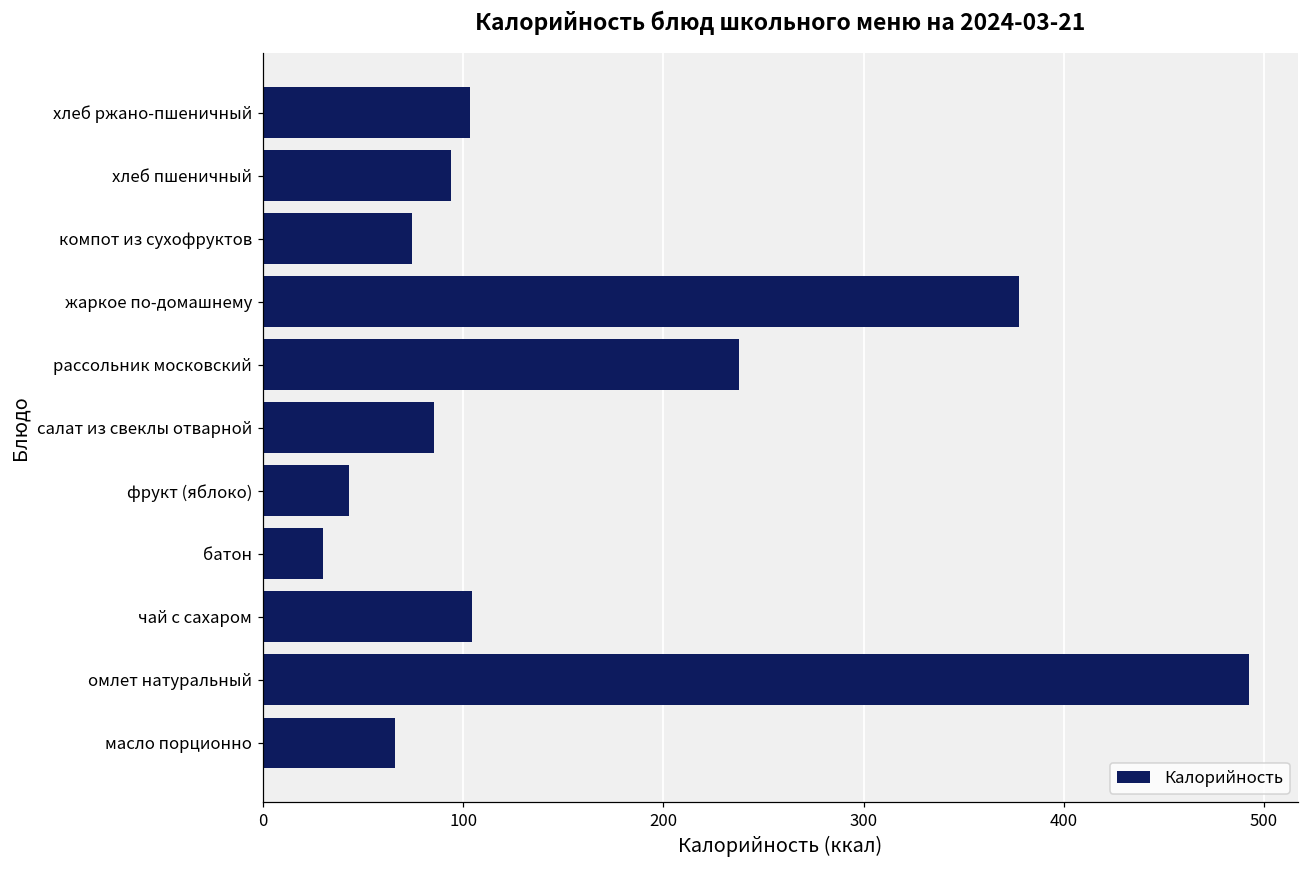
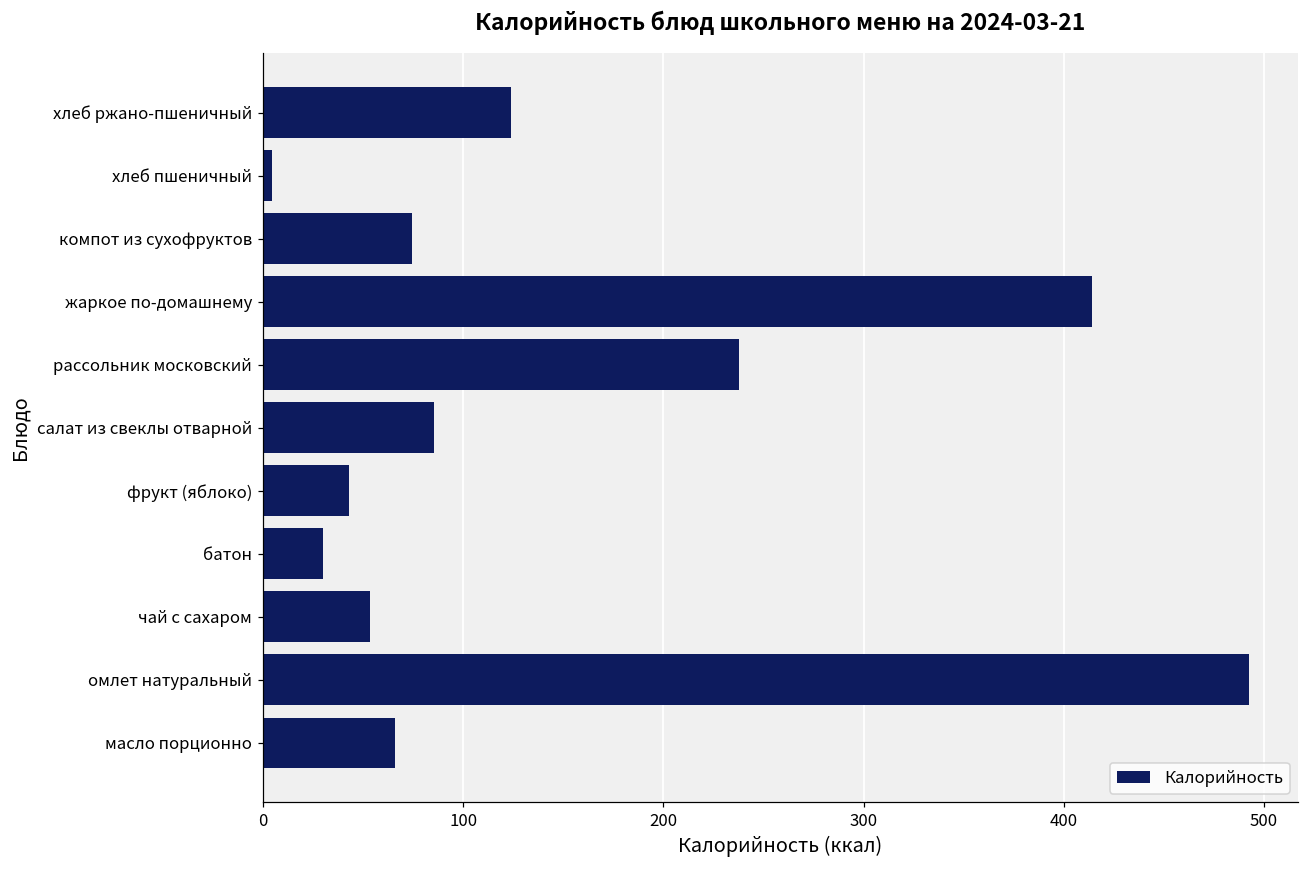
  {
-   "хлеб ржано-пшеничный": 104,
-   "хлеб пшеничный": 94,
+   "хлеб ржано-пшеничный": 124,
+   "хлеб пшеничный": 5,
    "компот из сухофруктов": 75,
-   "жаркое по-домашнему": 378,
+   "жаркое по-домашнему": 414,
    "рассольник московский": 238,
    "салат из свеклы отварной": 85,
    "фрукт (яблоко)": 43,
    "батон": 30,
-   "чай с сахаром": 104,
+   "чай с сахаром": 53,
    "омлет натуральный": 492,
    "масло порционно": 66
  }
